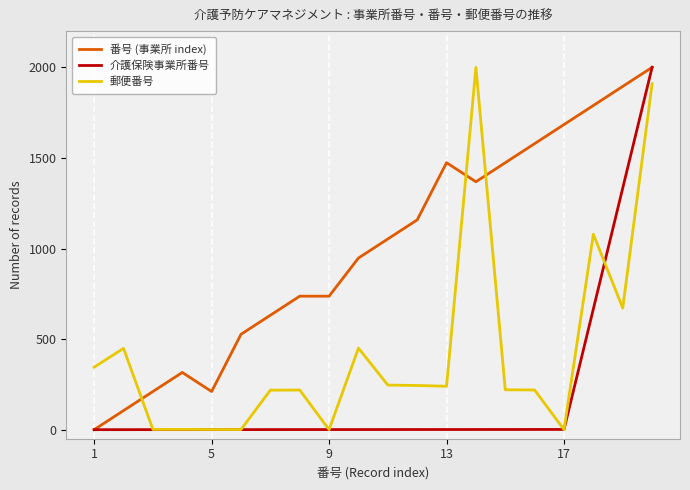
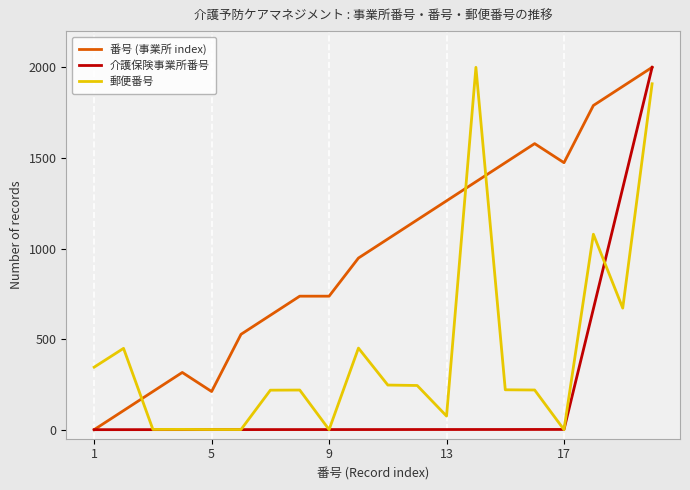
  {
    "番号 (事業所 index)": {
      "5": 210,
      "9": 740,
-     "13": 1470,
-     "17": 1680
+     "13": 1260,
+     "17": 1470
    },
    "介護保険事業所番号": {
      "13": 0
    },
    "郵便番号": {
      "1": 350,
-     "13": 240
+     "13": 80
    }
  }
